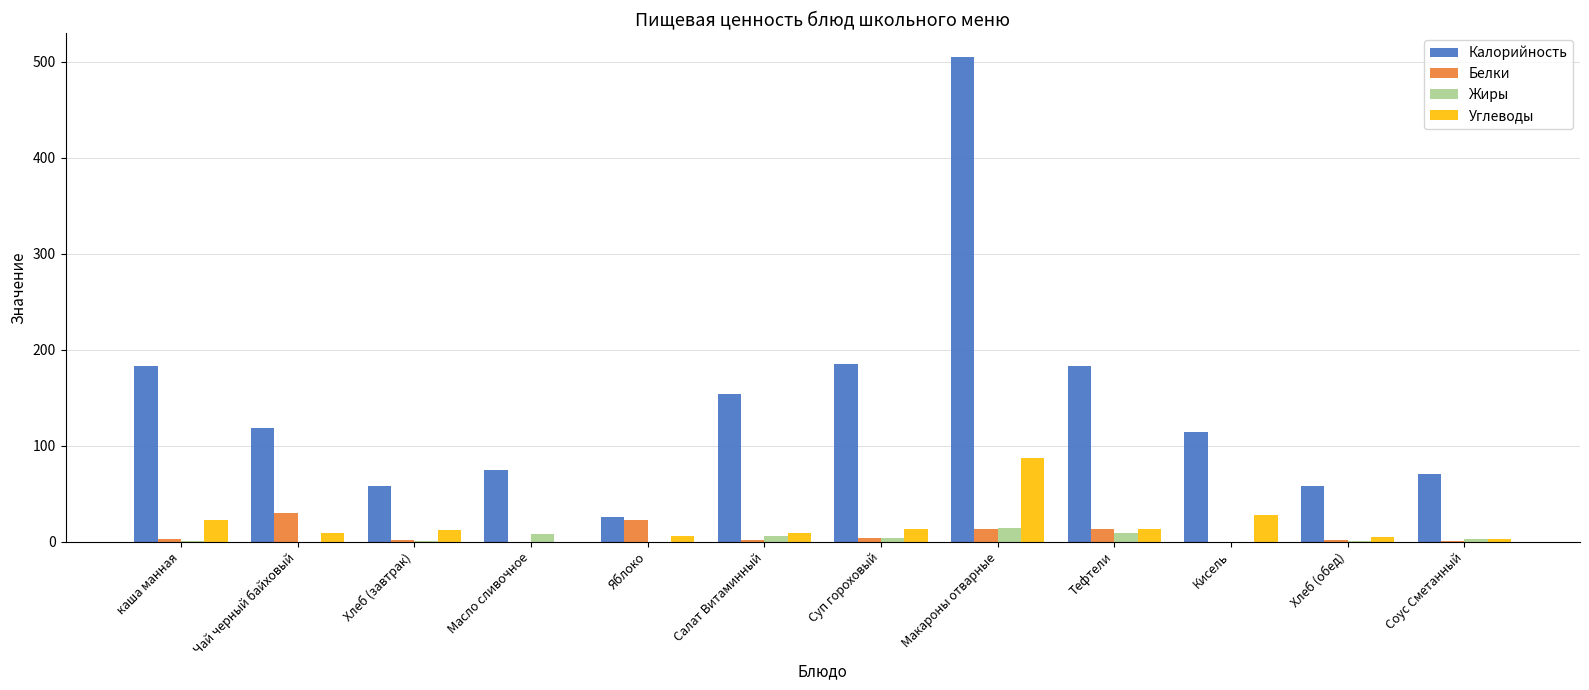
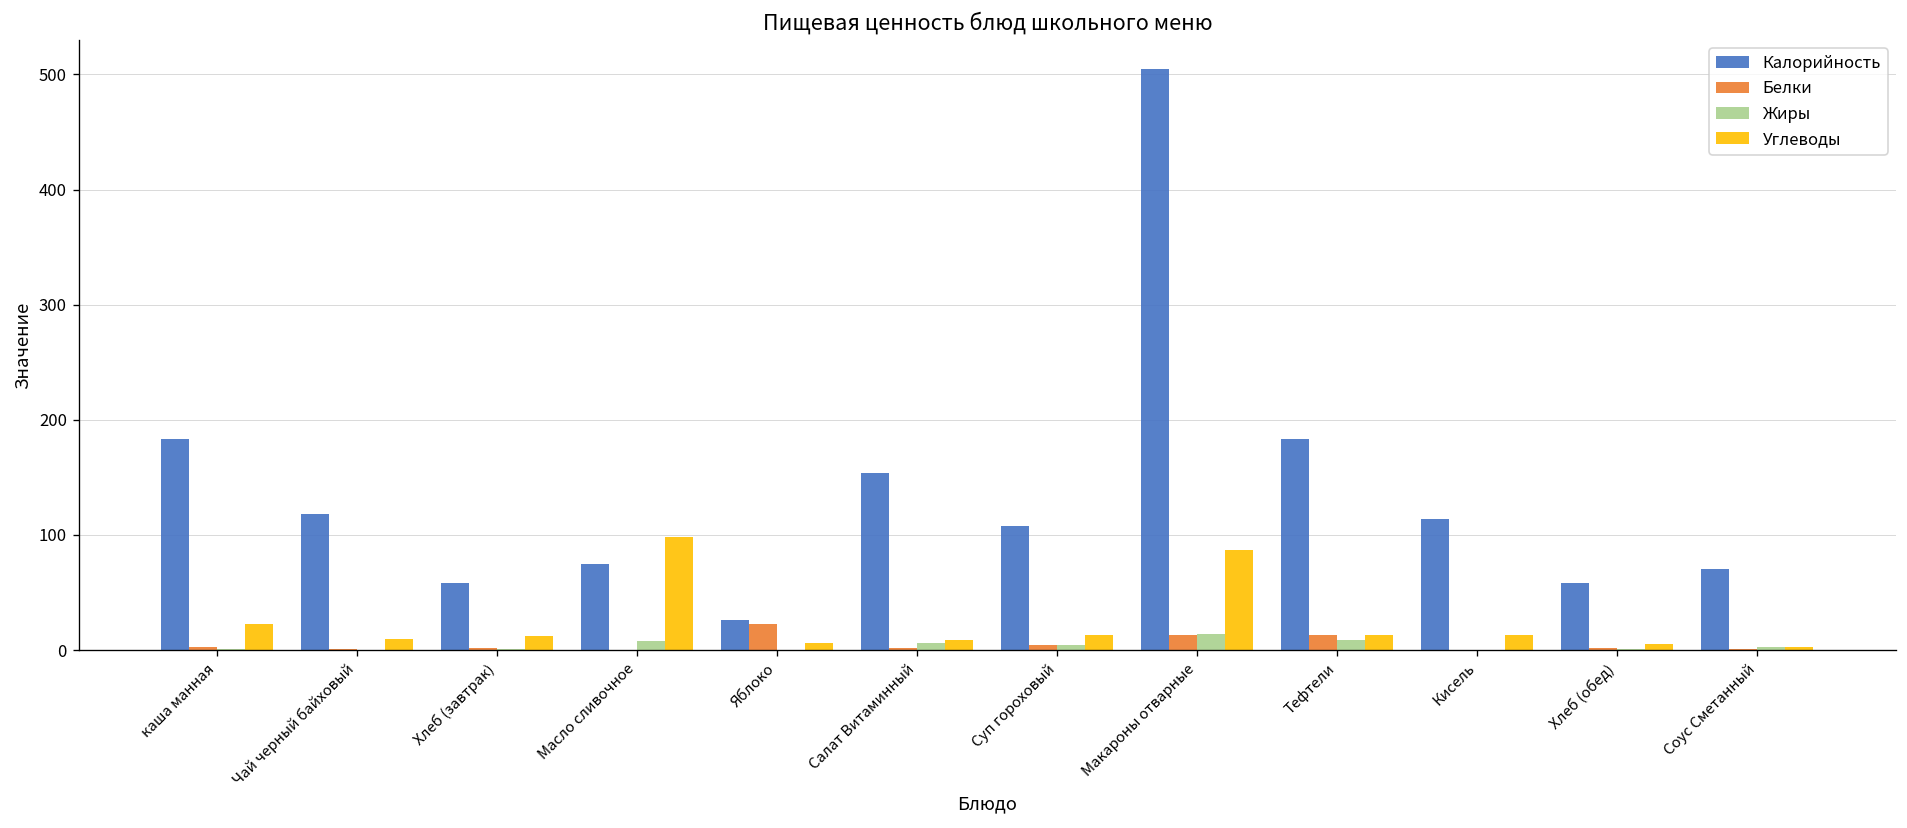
  {
    "Калорийность": {
      "каша манная": 180,
      "Чай черный байховый": 120,
      "Хлеб (завтрак)": 60,
      "Масло сливочное": 80,
      "Яблоко": 30,
      "Салат Витаминный": 150,
-     "Суп гороховый": 190,
+     "Суп гороховый": 110,
      "Макароны отварные": 500,
      "Тефтели": 180,
      "Кисель": 110,
      "Хлеб (обед)": 60,
      "Соус Сметанный": 70
    },
    "Белки": {
      "каша манная": 0,
-     "Чай черный байховый": 30,
+     "Чай черный байховый": 0,
      "Масло сливочное": 0,
      "Яблоко": 20,
      "Суп гороховый": 0,
      "Макароны отварные": 10,
      "Тефтели": 10,
      "Кисель": 0
    },
    "Жиры": {
      "Чай черный байховый": 0,
      "Масло сливочное": 10,
      "Яблоко": 0,
      "Салат Витаминный": 10,
      "Суп гороховый": 0,
      "Макароны отварные": 10,
      "Тефтели": 10,
      "Кисель": 0,
      "Соус Сметанный": 0
    },
    "Углеводы": {
      "каша манная": 20,
      "Чай черный байховый": 10,
      "Хлеб (завтрак)": 10,
-     "Масло сливочное": 0,
+     "Масло сливочное": 100,
      "Яблоко": 10,
      "Салат Витаминный": 10,
      "Суп гороховый": 10,
      "Макароны отварные": 90,
      "Тефтели": 10,
-     "Кисель": 30,
+     "Кисель": 10,
      "Хлеб (обед)": 10,
      "Соус Сметанный": 0
    }
  }
